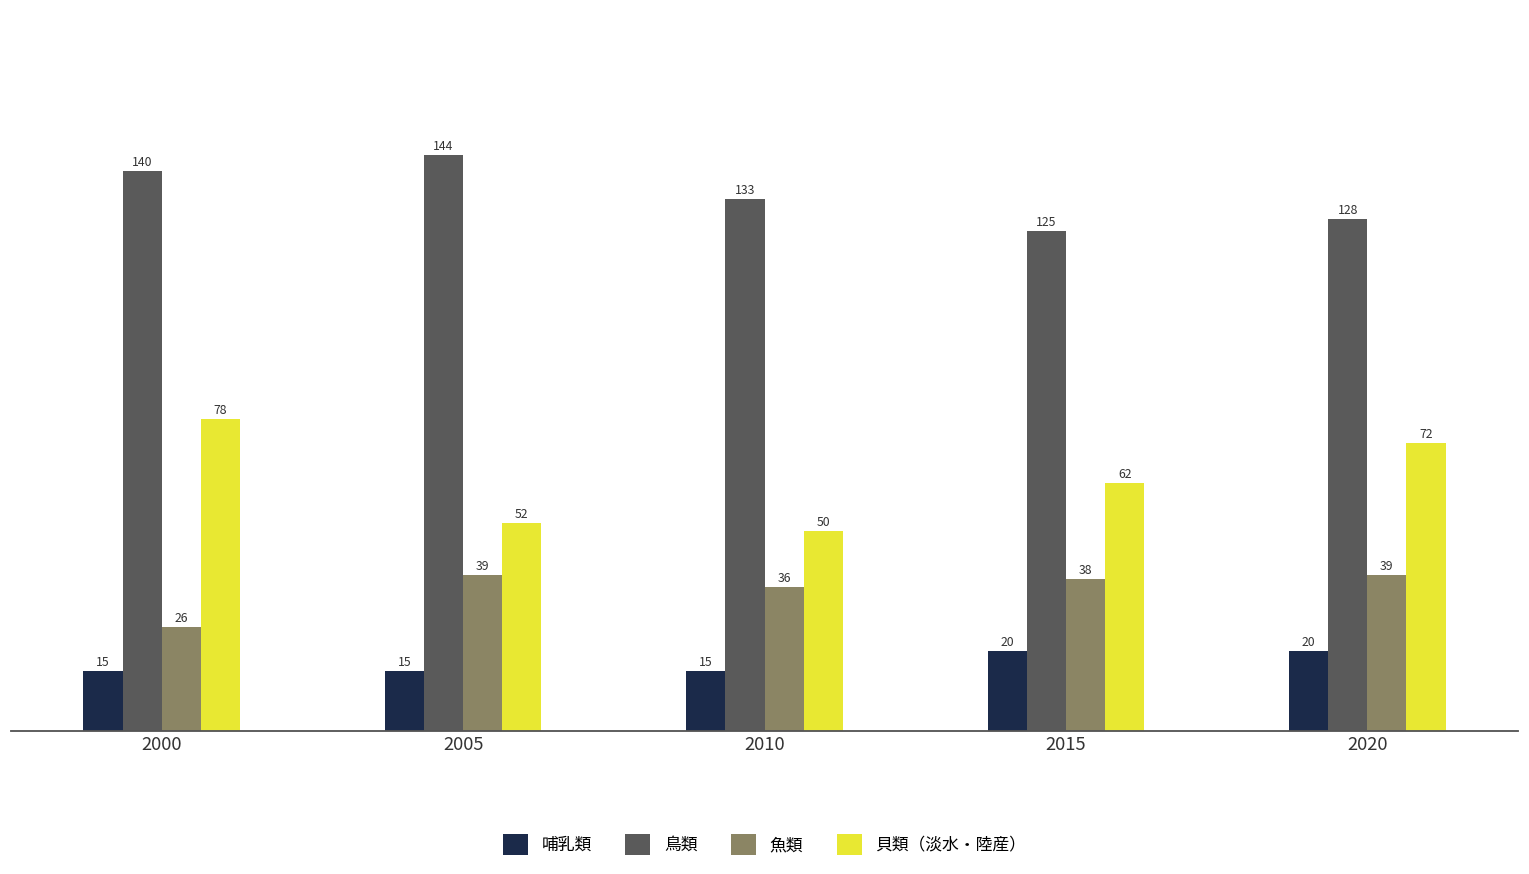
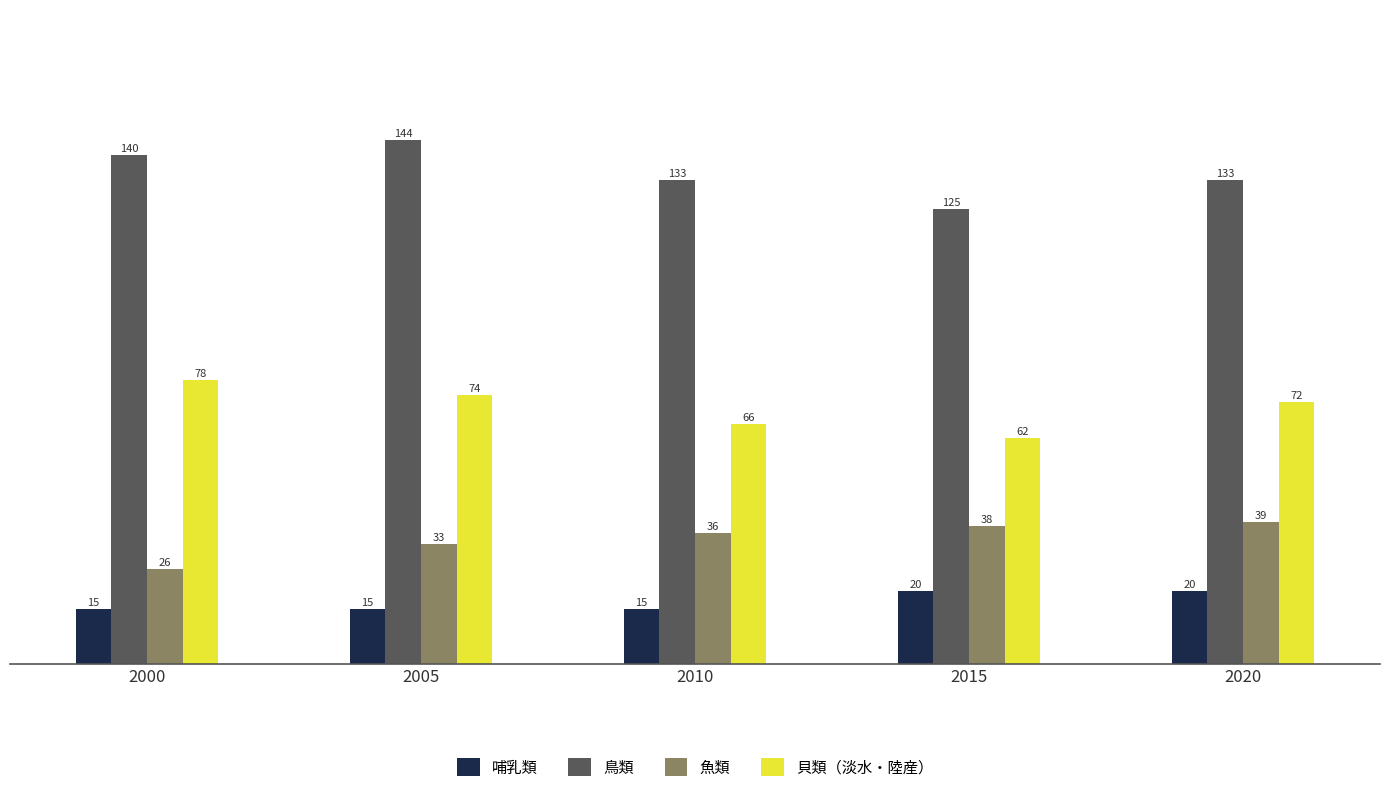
  {
    "哺乳類": {
      "2000": 15,
      "2005": 15,
      "2010": 15,
      "2015": 20,
      "2020": 20
    },
    "鳥類": {
      "2000": 140,
      "2005": 144,
      "2010": 133,
      "2015": 125,
-     "2020": 128
+     "2020": 133
    },
    "魚類": {
      "2000": 26,
-     "2005": 39,
+     "2005": 33,
      "2010": 36,
      "2015": 38,
      "2020": 39
    },
    "貝類（淡水・陸産）": {
      "2000": 78,
-     "2005": 52,
-     "2010": 50,
+     "2005": 74,
+     "2010": 66,
      "2015": 62,
      "2020": 72
    }
  }
